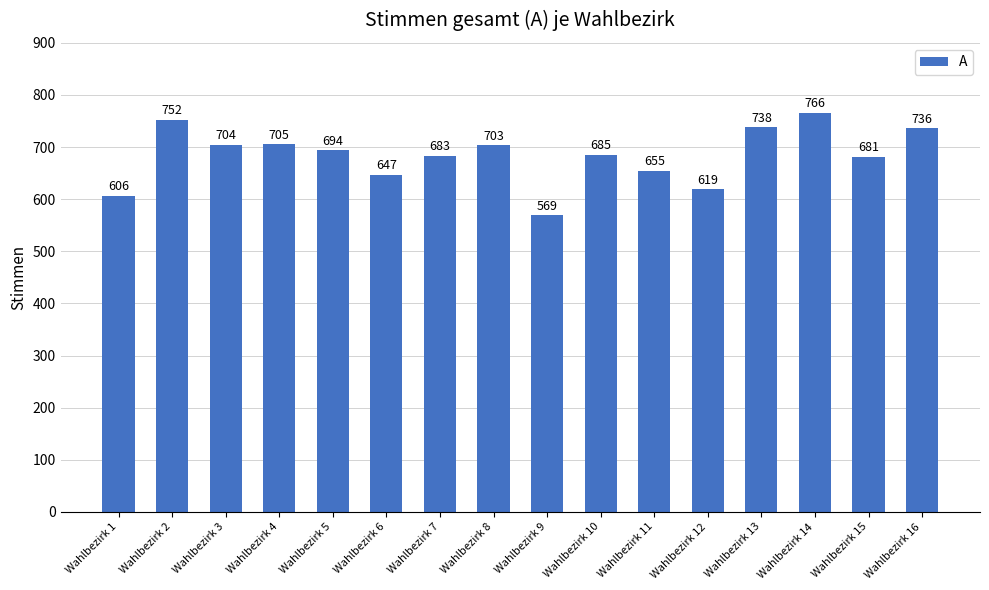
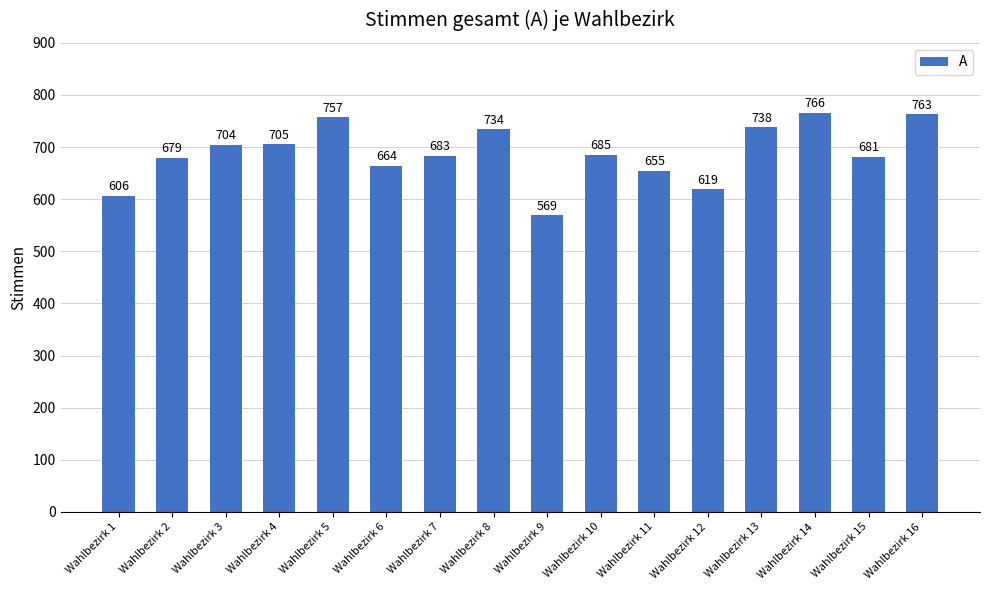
  {
    "Wahlbezirk 1": 606,
-   "Wahlbezirk 2": 752,
+   "Wahlbezirk 2": 679,
    "Wahlbezirk 3": 704,
    "Wahlbezirk 4": 705,
-   "Wahlbezirk 5": 694,
-   "Wahlbezirk 6": 647,
+   "Wahlbezirk 5": 757,
+   "Wahlbezirk 6": 664,
    "Wahlbezirk 7": 683,
-   "Wahlbezirk 8": 703,
+   "Wahlbezirk 8": 734,
    "Wahlbezirk 9": 569,
    "Wahlbezirk 10": 685,
    "Wahlbezirk 11": 655,
    "Wahlbezirk 12": 619,
    "Wahlbezirk 13": 738,
    "Wahlbezirk 14": 766,
    "Wahlbezirk 15": 681,
-   "Wahlbezirk 16": 736
+   "Wahlbezirk 16": 763
  }
